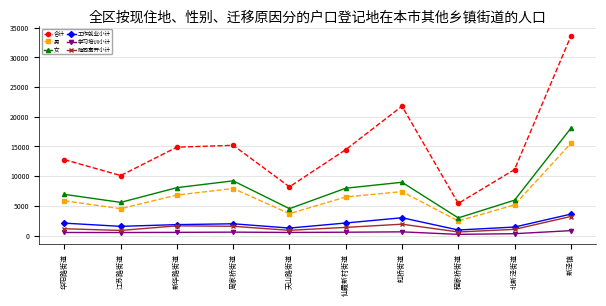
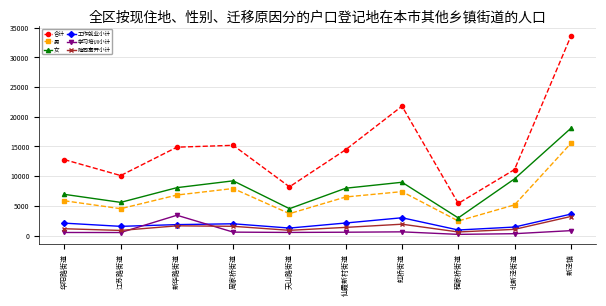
  {
    "合计": {
      "华阳路街道": 13000,
      "江苏路街道": 10000,
      "新华路街道": 15000,
      "周家桥街道": 15000,
      "天山路街道": 8000,
      "仙霞新村街道": 14000,
      "虹桥街道": 22000,
      "程家桥街道": 5000,
      "北新泾街道": 11000,
      "新泾镇": 34000
    },
    "男": {
      "华阳路街道": 6000,
      "江苏路街道": 5000,
      "新华路街道": 7000,
      "周家桥街道": 8000,
      "天山路街道": 4000,
      "仙霞新村街道": 6000,
      "虹桥街道": 7000,
      "程家桥街道": 2000,
      "北新泾街道": 5000,
      "新泾镇": 16000
    },
    "女": {
      "华阳路街道": 7000,
      "江苏路街道": 6000,
      "新华路街道": 8000,
      "周家桥街道": 9000,
      "天山路街道": 5000,
      "仙霞新村街道": 8000,
      "虹桥街道": 9000,
      "程家桥街道": 3000,
-     "北新泾街道": 6000,
+     "北新泾街道": 10000,
      "新泾镇": 18000
    },
    "工作就业小计": {
      "华阳路街道": 2000,
      "江苏路街道": 2000,
      "仙霞新村街道": 2000,
      "虹桥街道": 3000
    },
    "学习培训小计": {
      "华阳路街道": 1000,
-     "新华路街道": 1000,
+     "新华路街道": 3000,
      "周家桥街道": 1000,
      "仙霞新村街道": 1000,
      "虹桥街道": 1000,
      "北新泾街道": 0,
      "新泾镇": 1000
    },
    "随同离开小计": {
      "华阳路街道": 1000,
      "仙霞新村街道": 1000,
      "虹桥街道": 2000
    }
  }
